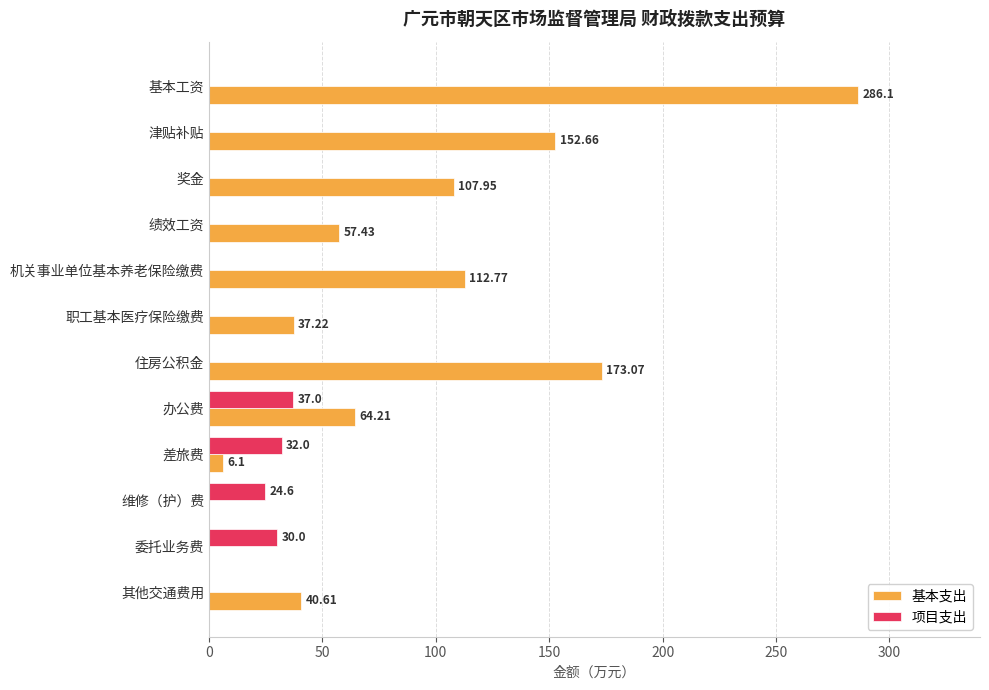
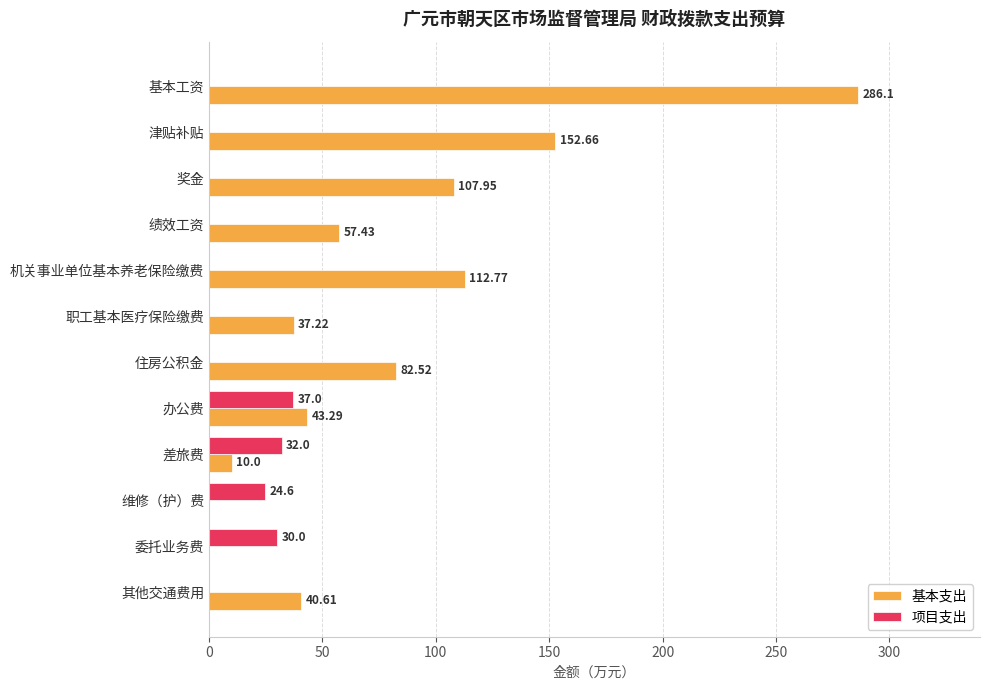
  {
    "基本支出": {
      "基本工资": 286.1,
      "津贴补贴": 152.66,
      "奖金": 107.95,
      "绩效工资": 57.43,
      "机关事业单位基本养老保险缴费": 112.77,
      "职工基本医疗保险缴费": 37.22,
-     "住房公积金": 173.07,
-     "办公费": 64.21,
-     "差旅费": 6.1,
+     "住房公积金": 82.52,
+     "办公费": 43.29,
+     "差旅费": 10.0,
      "其他交通费用": 40.61
    },
    "项目支出": {
      "办公费": 37.0,
      "差旅费": 32.0,
      "维修（护）费": 24.6,
      "委托业务费": 30.0
    }
  }
